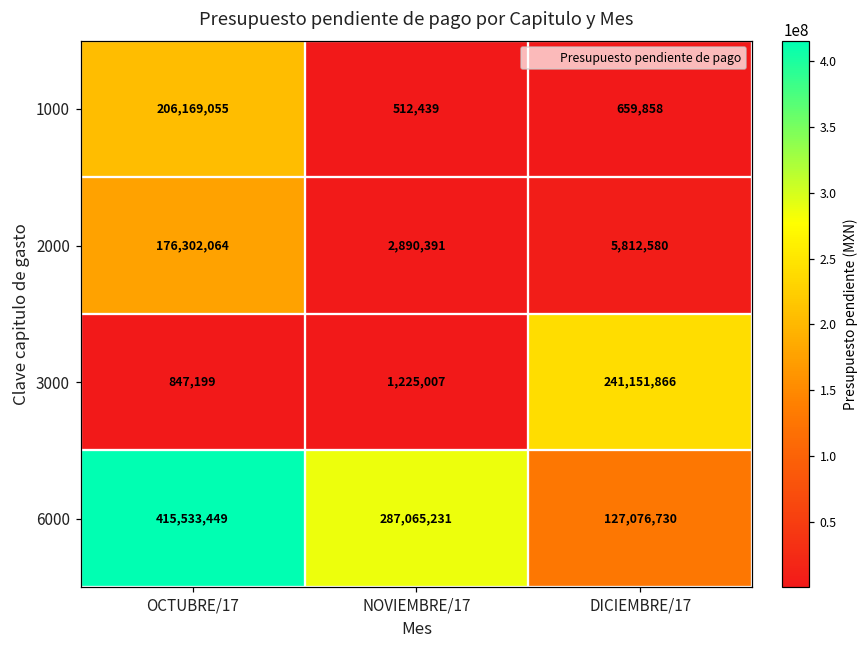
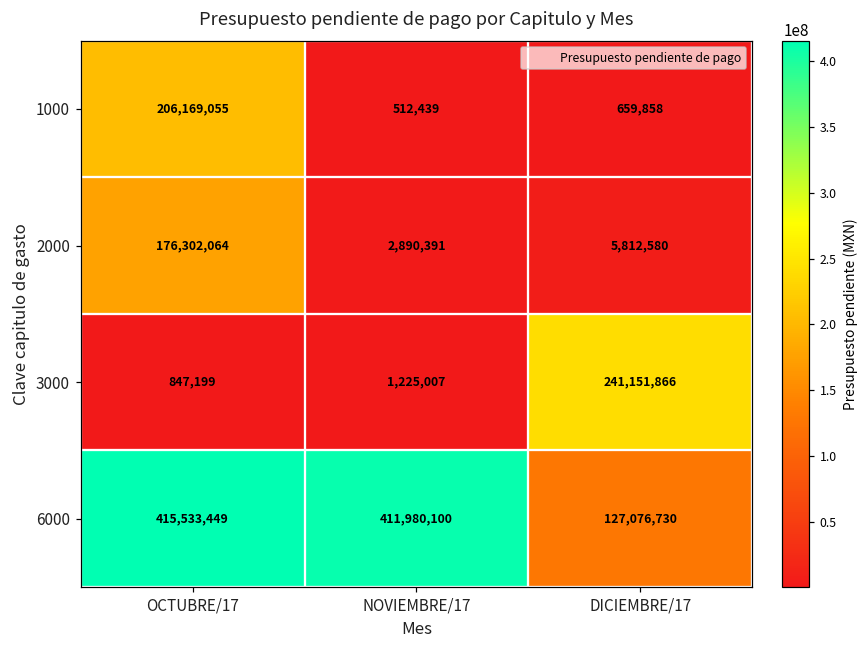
  {
    "1000": {
      "OCTUBRE/17": "206,169,055",
      "NOVIEMBRE/17": "512,439",
      "DICIEMBRE/17": "659,858"
    },
    "2000": {
      "OCTUBRE/17": "176,302,064",
      "NOVIEMBRE/17": "2,890,391",
      "DICIEMBRE/17": "5,812,580"
    },
    "3000": {
      "OCTUBRE/17": "847,199",
      "NOVIEMBRE/17": "1,225,007",
      "DICIEMBRE/17": "241,151,866"
    },
    "6000": {
      "OCTUBRE/17": "415,533,449",
-     "NOVIEMBRE/17": "287,065,231",
+     "NOVIEMBRE/17": "411,980,100",
      "DICIEMBRE/17": "127,076,730"
    }
  }
